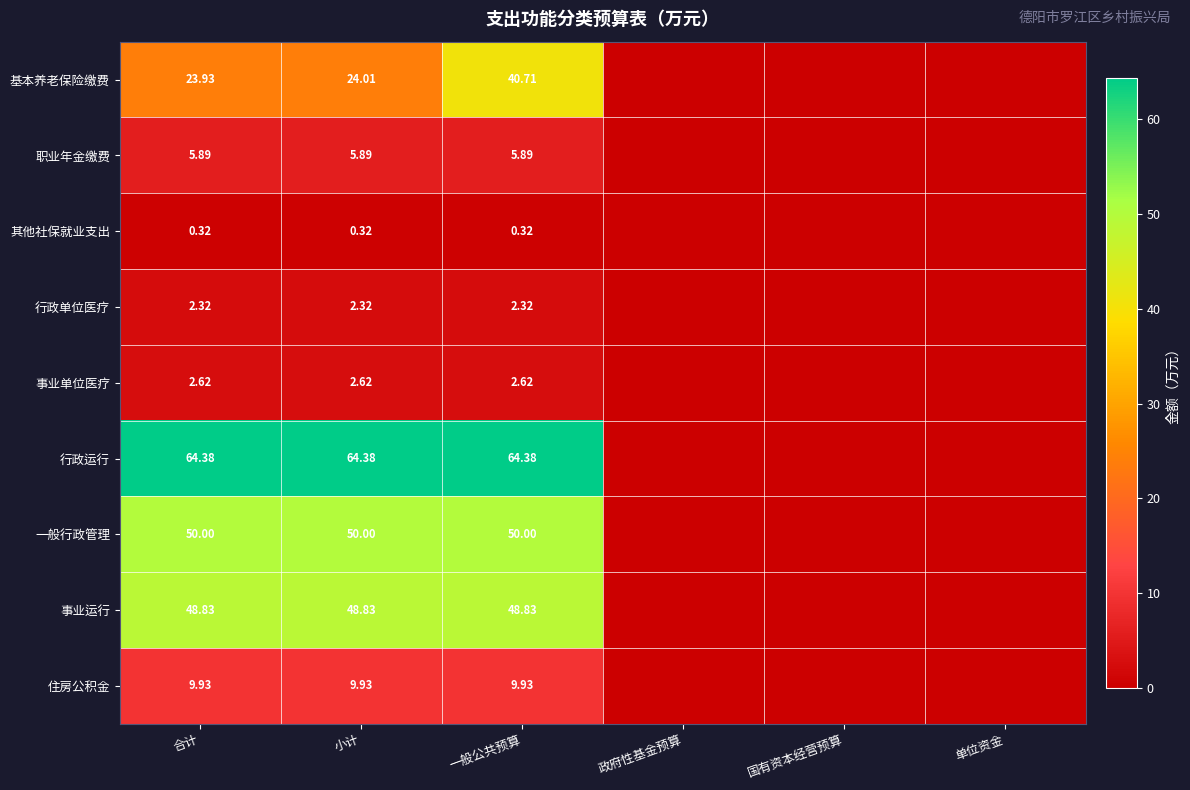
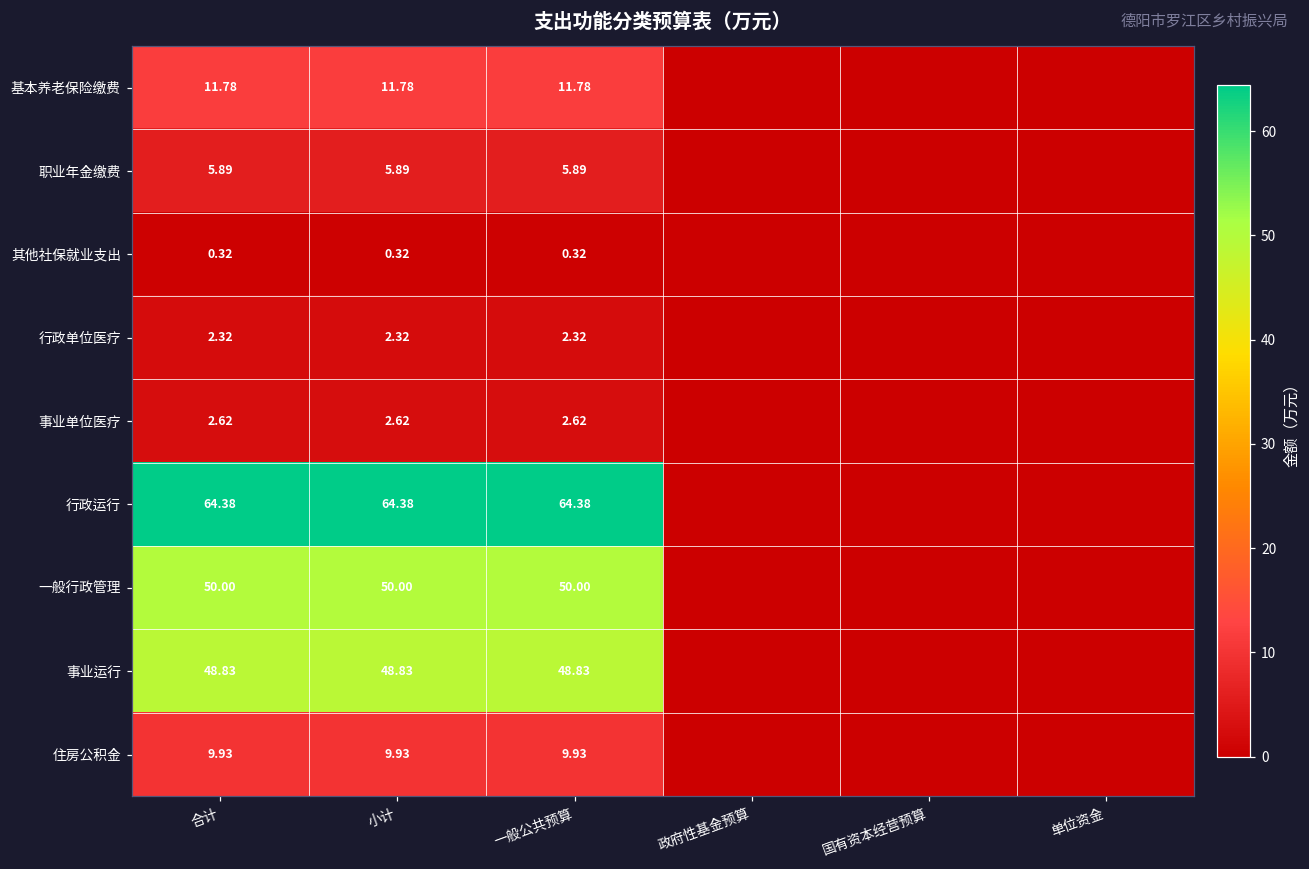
  {
    "基本养老保险缴费": {
-     "合计": 23.93,
-     "小计": 24.01,
-     "一般公共预算": 40.71
+     "合计": 11.78,
+     "小计": 11.78,
+     "一般公共预算": 11.78
    },
    "职业年金缴费": {
      "合计": 5.89,
      "小计": 5.89,
      "一般公共预算": 5.89
    },
    "其他社保就业支出": {
      "合计": 0.32,
      "小计": 0.32,
      "一般公共预算": 0.32
    },
    "行政单位医疗": {
      "合计": 2.32,
      "小计": 2.32,
      "一般公共预算": 2.32
    },
    "事业单位医疗": {
      "合计": 2.62,
      "小计": 2.62,
      "一般公共预算": 2.62
    },
    "行政运行": {
      "合计": 64.38,
      "小计": 64.38,
      "一般公共预算": 64.38
    },
    "一般行政管理": {
      "合计": 50.00,
      "小计": 50.00,
      "一般公共预算": 50.00
    },
    "事业运行": {
      "合计": 48.83,
      "小计": 48.83,
      "一般公共预算": 48.83
    },
    "住房公积金": {
      "合计": 9.93,
      "小计": 9.93,
      "一般公共预算": 9.93
    }
  }
